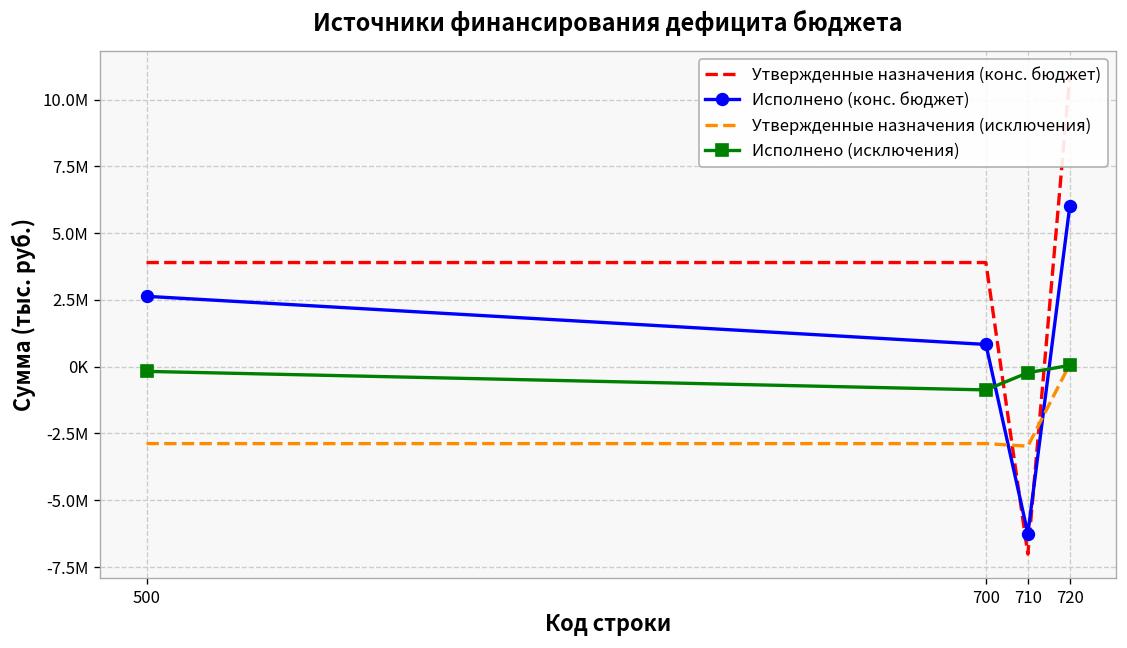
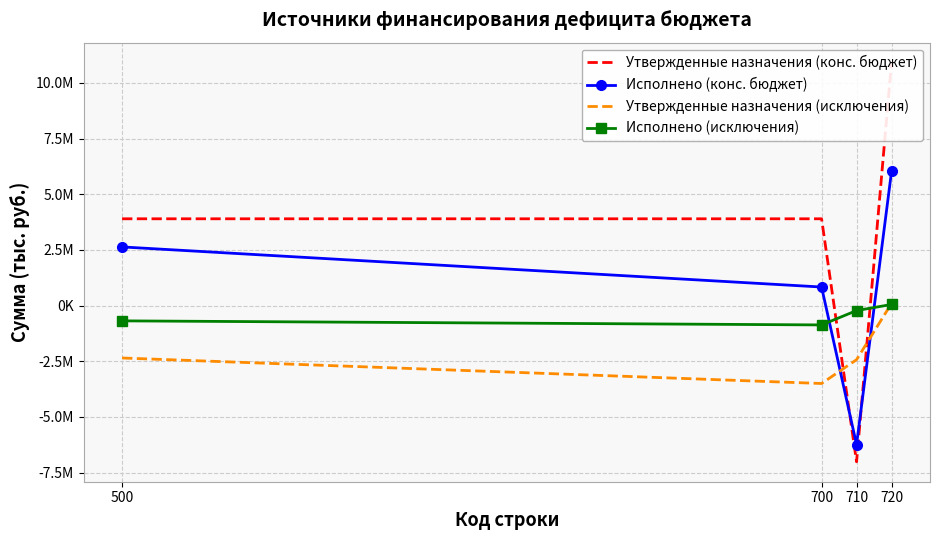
  {
    "Утвержденные назначения (конс. бюджет)": {
      "500": 3900000,
      "700": 3900000,
      "710": -7000000
    },
    "Исполнено (конс. бюджет)": {
      "500": 2600000,
      "700": 800000,
      "710": -6200000,
      "720": 6000000
    },
    "Утвержденные назначения (исключения)": {
-     "500": -2900000,
-     "700": -2900000,
-     "710": -3000000
+     "500": -2400000,
+     "700": -3500000,
+     "710": -2400000
    },
    "Исполнено (исключения)": {
-     "500": -200000,
+     "500": -700000,
      "700": -900000,
      "710": -200000
    }
  }
